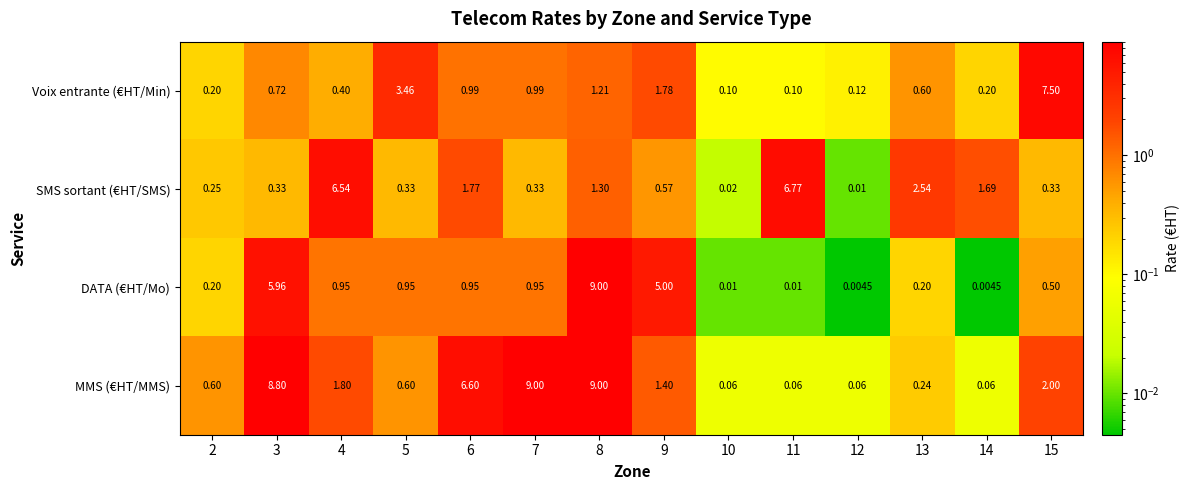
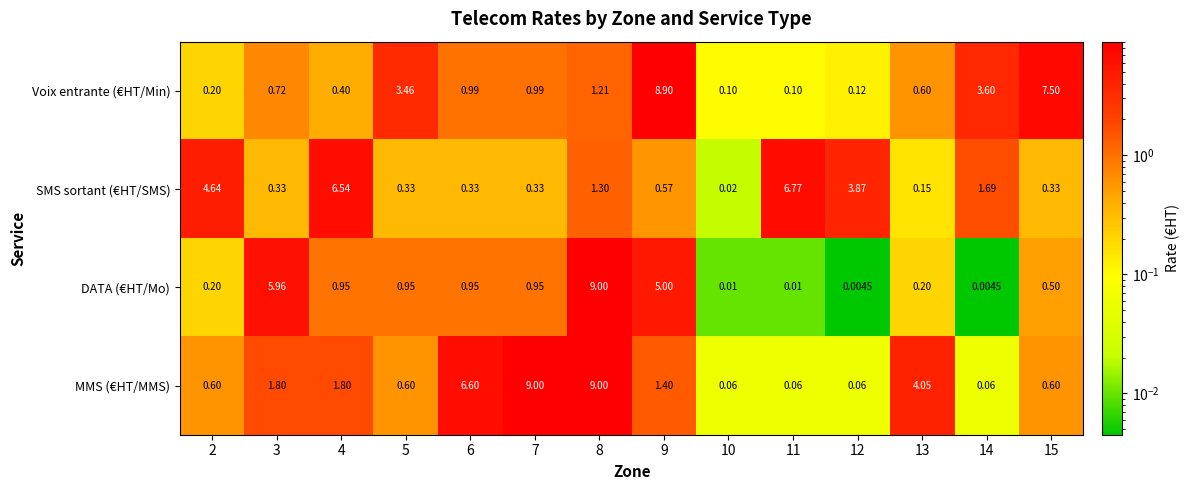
  {
    "Voix entrante (€HT/Min)": {
      "2": 0.20,
      "3": 0.72,
      "4": 0.40,
      "5": 3.46,
      "6": 0.99,
      "7": 0.99,
      "8": 1.21,
-     "9": 1.78,
+     "9": 8.90,
      "10": 0.10,
      "11": 0.10,
      "12": 0.12,
      "13": 0.60,
-     "14": 0.20,
+     "14": 3.60,
      "15": 7.50
    },
    "SMS sortant (€HT/SMS)": {
-     "2": 0.25,
+     "2": 4.64,
      "3": 0.33,
      "4": 6.54,
      "5": 0.33,
-     "6": 1.77,
+     "6": 0.33,
      "7": 0.33,
      "8": 1.30,
      "9": 0.57,
      "10": 0.02,
      "11": 6.77,
-     "12": 0.01,
-     "13": 2.54,
+     "12": 3.87,
+     "13": 0.15,
      "14": 1.69,
      "15": 0.33
    },
    "DATA (€HT/Mo)": {
      "2": 0.20,
      "3": 5.96,
      "4": 0.95,
      "5": 0.95,
      "6": 0.95,
      "7": 0.95,
      "8": 9.00,
      "9": 5.00,
      "10": 0.01,
      "11": 0.01,
      "12": 0.0045,
      "13": 0.20,
      "14": 0.0045,
      "15": 0.50
    },
    "MMS (€HT/MMS)": {
      "2": 0.60,
-     "3": 8.80,
+     "3": 1.80,
      "4": 1.80,
      "5": 0.60,
      "6": 6.60,
      "7": 9.00,
      "8": 9.00,
      "9": 1.40,
      "10": 0.06,
      "11": 0.06,
      "12": 0.06,
-     "13": 0.24,
+     "13": 4.05,
      "14": 0.06,
-     "15": 2.00
+     "15": 0.60
    }
  }
